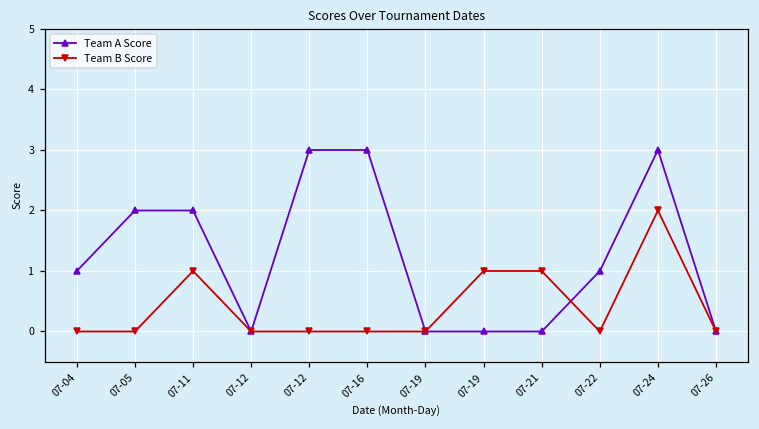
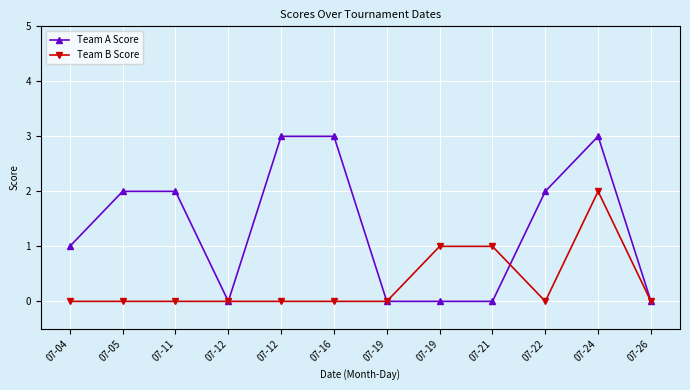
  {
    "Team A Score": {
      "07-04": 1,
      "07-05": 2,
      "07-11": 2,
      "07-16": 3,
      "07-21": 0,
-     "07-22": 1,
+     "07-22": 2,
      "07-24": 3
    },
    "Team B Score": {
      "07-04": 0,
      "07-05": 0,
-     "07-11": 1,
+     "07-11": 0,
      "07-16": 0,
      "07-21": 1,
      "07-22": 0,
      "07-24": 2
    }
  }
